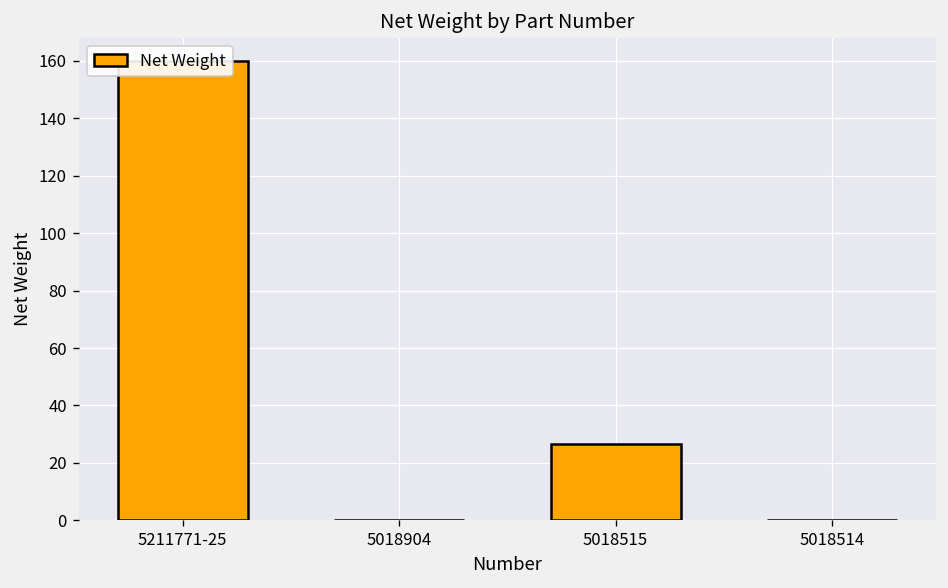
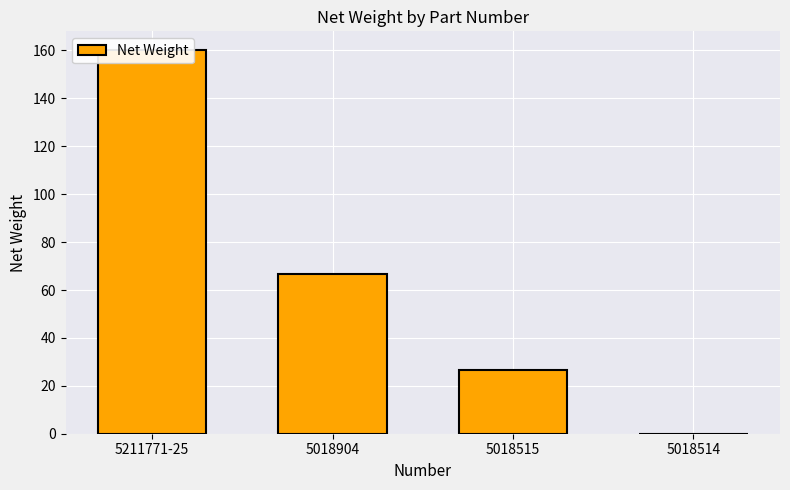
  {
-   "5018904": 0,
+   "5018904": 67,
    "5018515": 27
  }
